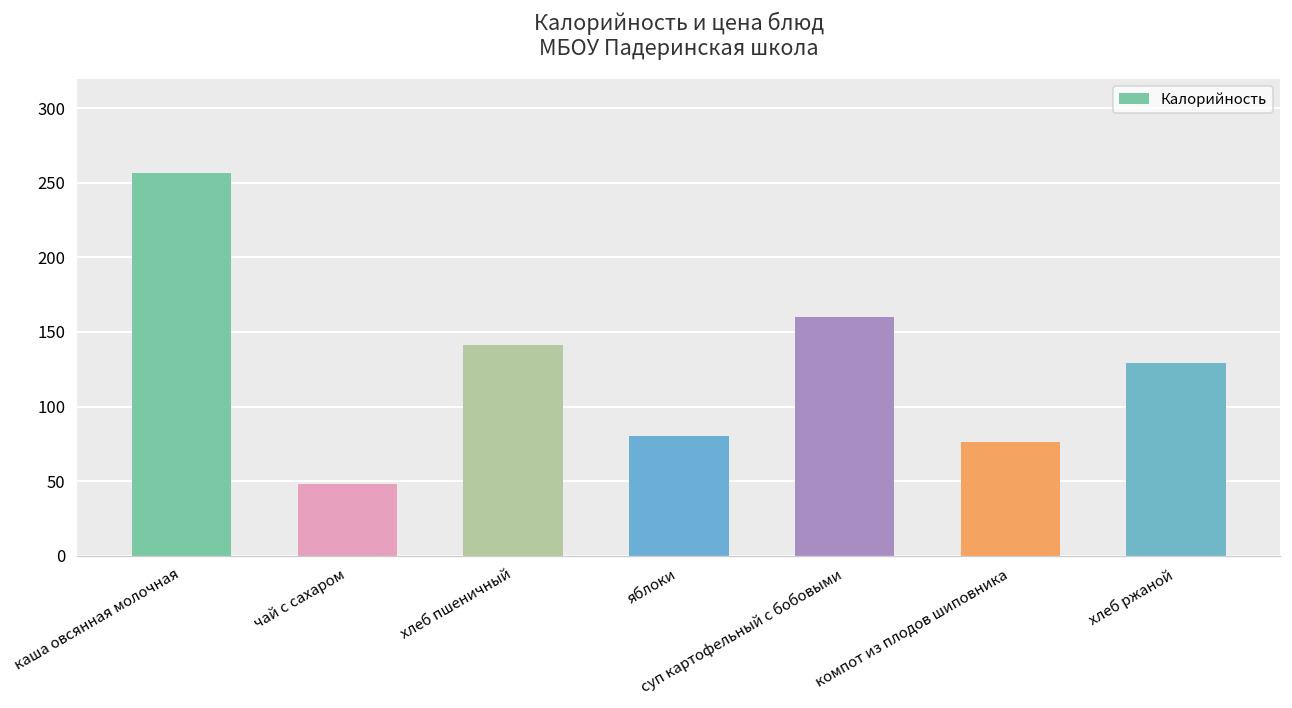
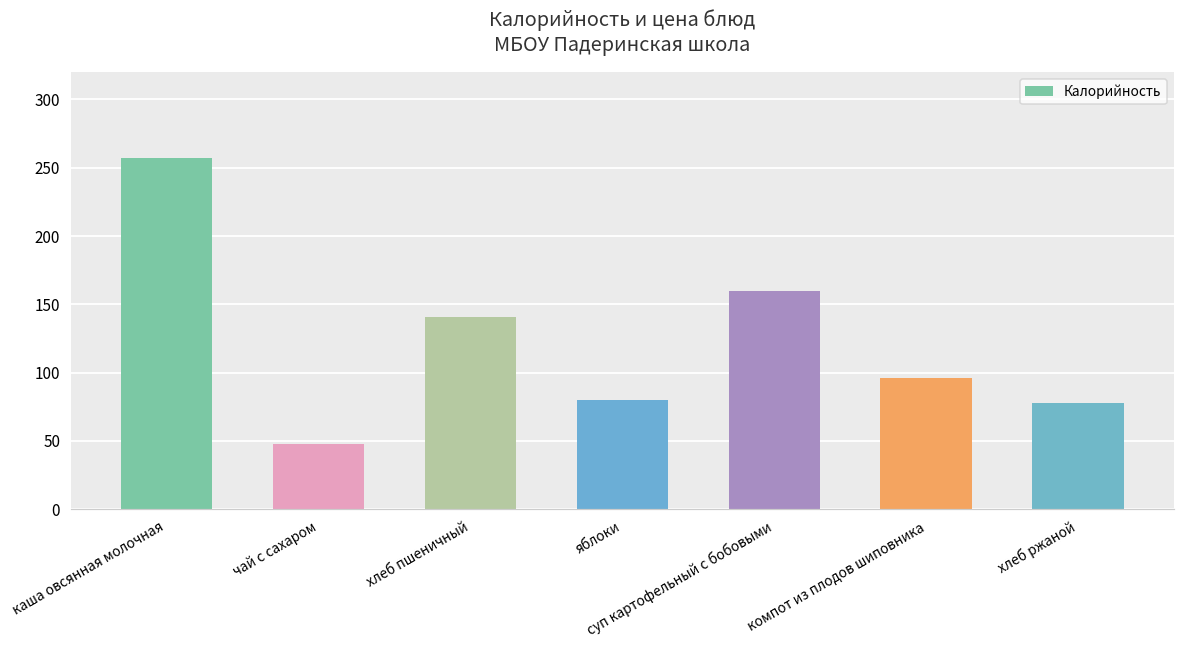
  {
    "каша овсянная молочная": 257,
    "чай с сахаром": 48,
    "хлеб пшеничный": 141,
    "яблоки": 80,
    "суп картофельный с бобовыми": 160,
-   "компот из плодов шиповника": 76,
-   "хлеб ржаной": 129
+   "компот из плодов шиповника": 96,
+   "хлеб ржаной": 78
  }
